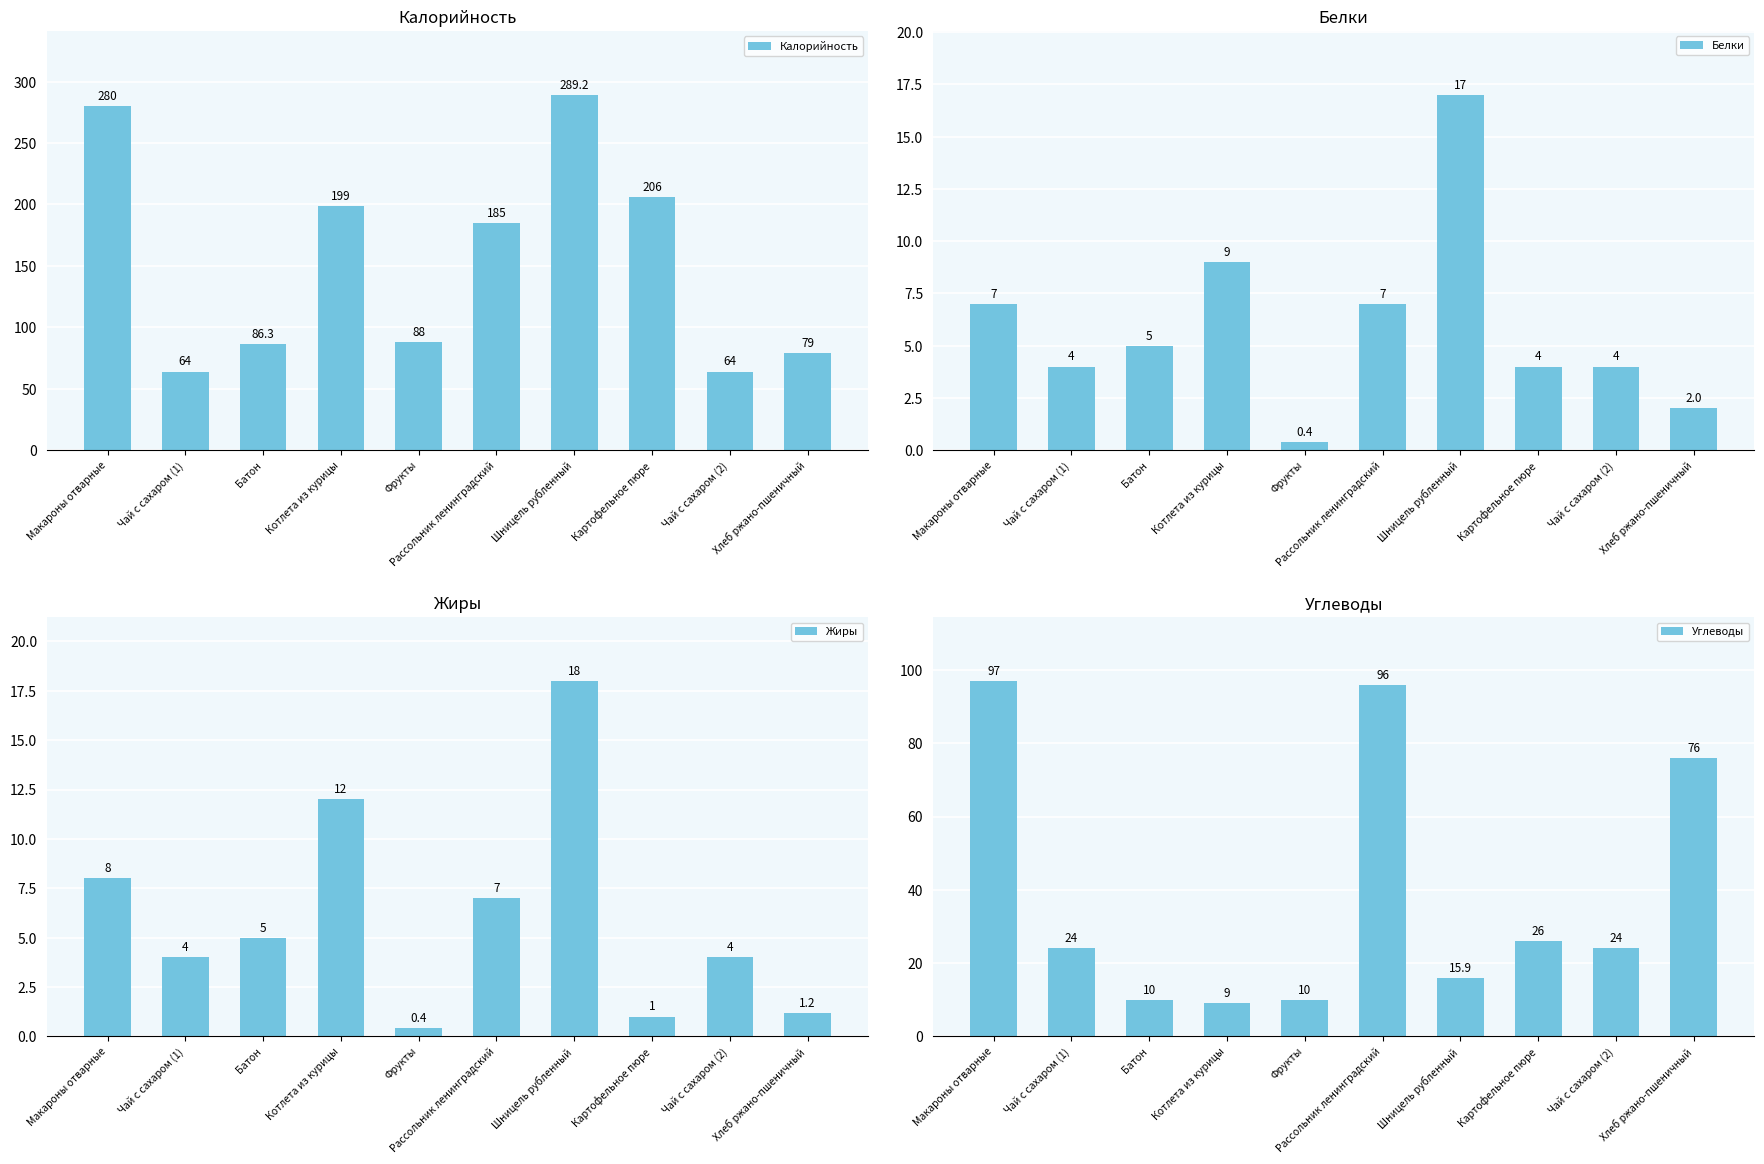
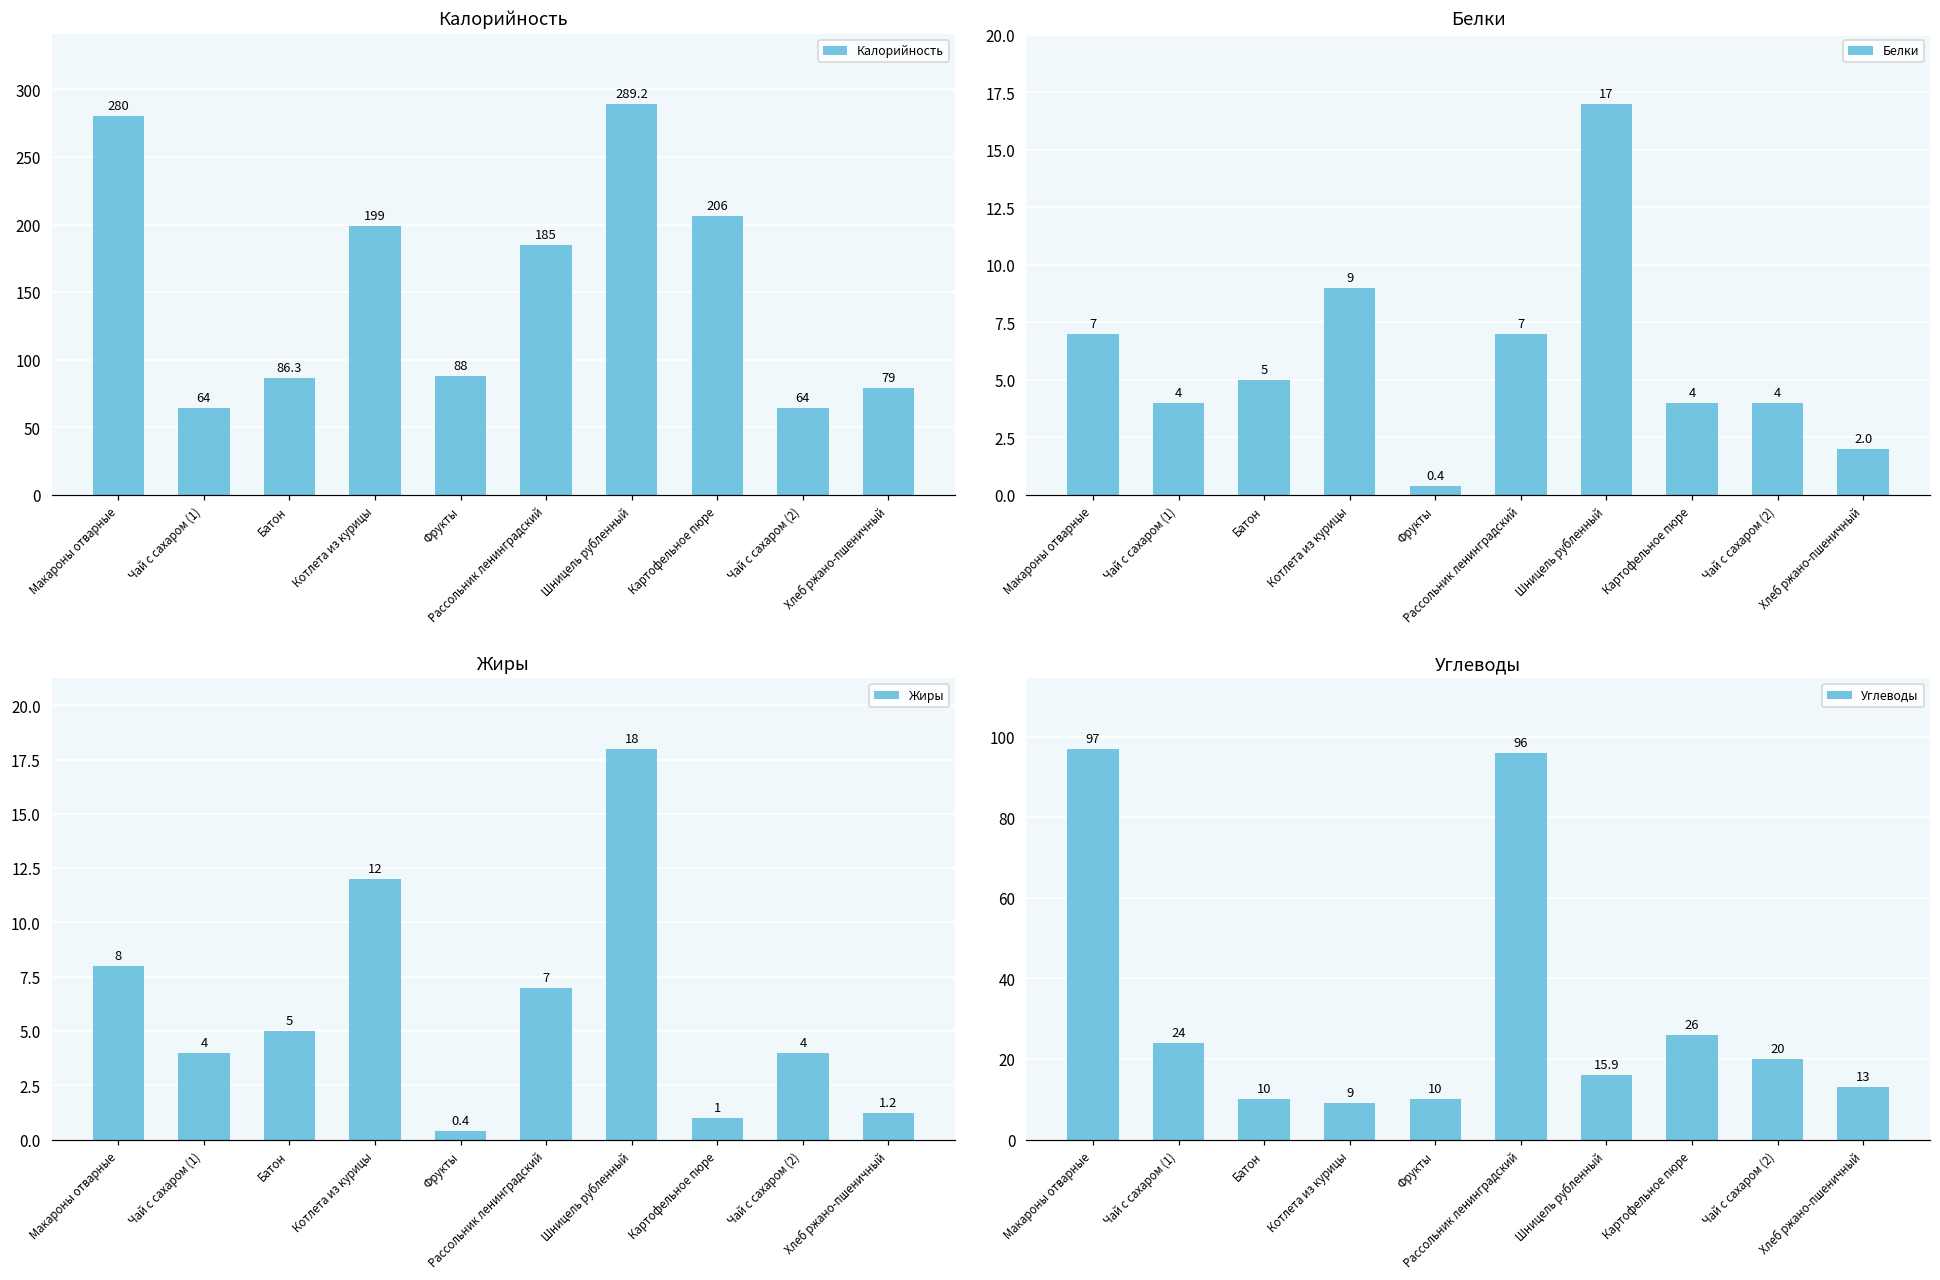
  {
    "Калорийность": {
      "Макароны отварные": 280,
      "Чай с сахаром (1)": 64,
      "Батон": 86.3,
      "Котлета из курицы": 199,
      "Фрукты": 88,
      "Рассольник ленинградский": 185,
      "Шницель рубленный": 289.2,
      "Картофельное пюре": 206,
      "Чай с сахаром (2)": 64,
      "Хлеб ржано-пшеничный": 79
    },
    "Белки": {
      "Макароны отварные": 7,
      "Чай с сахаром (1)": 4,
      "Батон": 5,
      "Котлета из курицы": 9,
      "Фрукты": 0.4,
      "Рассольник ленинградский": 7,
      "Шницель рубленный": 17,
      "Картофельное пюре": 4,
      "Чай с сахаром (2)": 4,
      "Хлеб ржано-пшеничный": 2.0
    },
    "Жиры": {
      "Макароны отварные": 8,
      "Чай с сахаром (1)": 4,
      "Батон": 5,
      "Котлета из курицы": 12,
      "Фрукты": 0.4,
      "Рассольник ленинградский": 7,
      "Шницель рубленный": 18,
      "Картофельное пюре": 1,
      "Чай с сахаром (2)": 4,
      "Хлеб ржано-пшеничный": 1.2
    },
    "Углеводы": {
      "Макароны отварные": 97,
      "Чай с сахаром (1)": 24,
      "Батон": 10,
      "Котлета из курицы": 9,
      "Фрукты": 10,
      "Рассольник ленинградский": 96,
      "Шницель рубленный": 15.9,
      "Картофельное пюре": 26,
-     "Чай с сахаром (2)": 24,
-     "Хлеб ржано-пшеничный": 76
+     "Чай с сахаром (2)": 20,
+     "Хлеб ржано-пшеничный": 13
    }
  }
